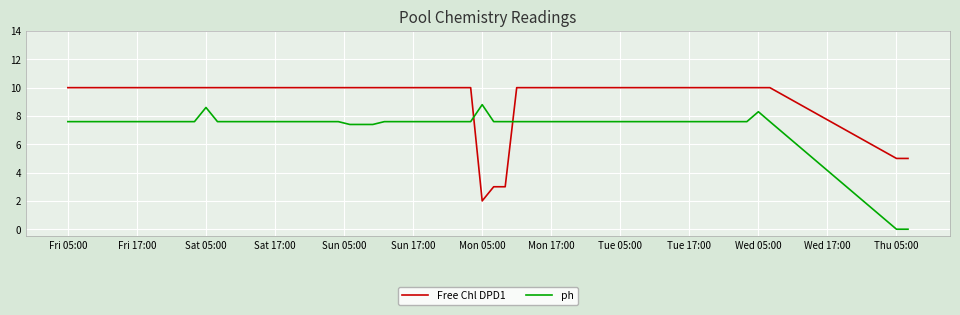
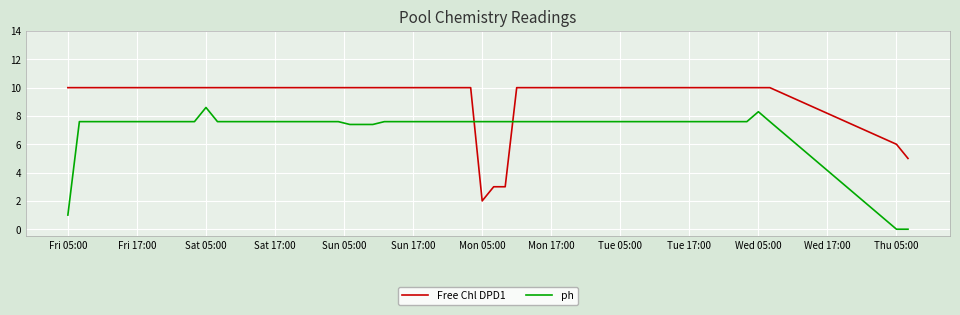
  {
    "Free Chl DPD1": {
      "Fri 05:00": 10,
      "Sat 05:00": 10,
      "Mon 05:00": 2,
      "Wed 05:00": 10,
-     "Thu 05:00": 5
+     "Thu 05:00": 6
    },
    "ph": {
-     "Fri 05:00": 7.6,
+     "Fri 05:00": 1.0,
      "Sat 05:00": 8.6,
-     "Mon 05:00": 8.8,
+     "Mon 05:00": 7.6,
      "Wed 05:00": 8.3,
      "Thu 05:00": 0.0
    }
  }
